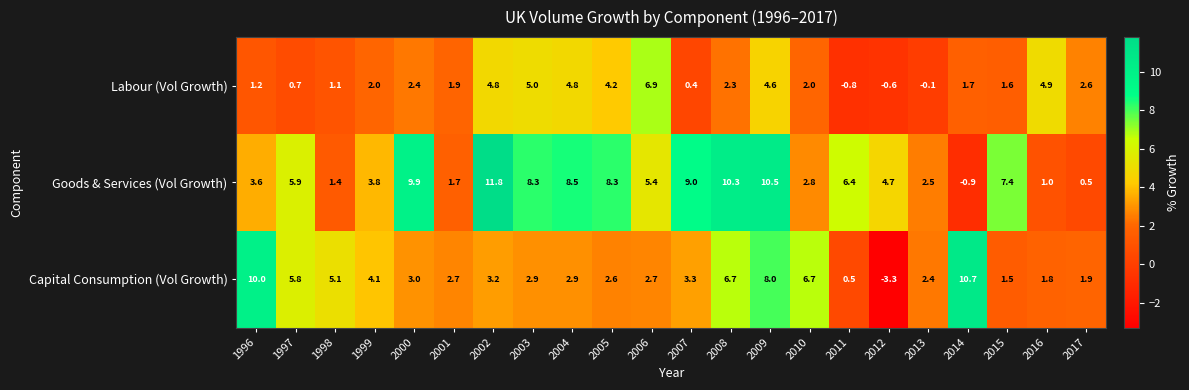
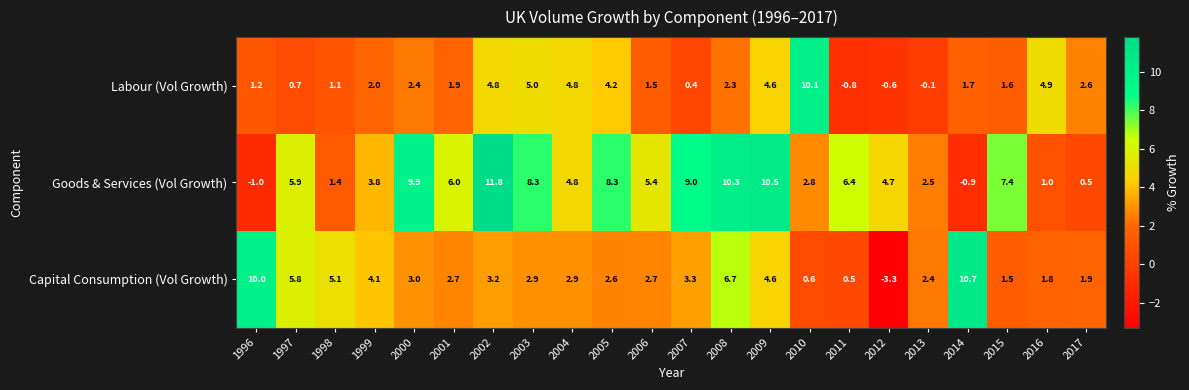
  {
    "Labour (Vol Growth)": {
      "1996": 1.2,
      "1997": 0.7,
      "1998": 1.1,
      "1999": 2.0,
      "2000": 2.4,
      "2001": 1.9,
      "2002": 4.8,
      "2003": 5.0,
      "2004": 4.8,
      "2005": 4.2,
-     "2006": 6.9,
+     "2006": 1.5,
      "2007": 0.4,
      "2008": 2.3,
      "2009": 4.6,
-     "2010": 2.0,
+     "2010": 10.1,
      "2011": -0.8,
      "2012": -0.6,
      "2013": -0.1,
      "2014": 1.7,
      "2015": 1.6,
      "2016": 4.9,
      "2017": 2.6
    },
    "Goods & Services (Vol Growth)": {
-     "1996": 3.6,
+     "1996": -1.0,
      "1997": 5.9,
      "1998": 1.4,
      "1999": 3.8,
      "2000": 9.9,
-     "2001": 1.7,
+     "2001": 6.0,
      "2002": 11.8,
      "2003": 8.3,
-     "2004": 8.5,
+     "2004": 4.8,
      "2005": 8.3,
      "2006": 5.4,
      "2007": 9.0,
      "2008": 10.3,
      "2009": 10.5,
      "2010": 2.8,
      "2011": 6.4,
      "2012": 4.7,
      "2013": 2.5,
      "2014": -0.9,
      "2015": 7.4,
      "2016": 1.0,
      "2017": 0.5
    },
    "Capital Consumption (Vol Growth)": {
      "1996": 10.0,
      "1997": 5.8,
      "1998": 5.1,
      "1999": 4.1,
      "2000": 3.0,
      "2001": 2.7,
      "2002": 3.2,
      "2003": 2.9,
      "2004": 2.9,
      "2005": 2.6,
      "2006": 2.7,
      "2007": 3.3,
      "2008": 6.7,
-     "2009": 8.0,
-     "2010": 6.7,
+     "2009": 4.6,
+     "2010": 0.6,
      "2011": 0.5,
      "2012": -3.3,
      "2013": 2.4,
      "2014": 10.7,
      "2015": 1.5,
      "2016": 1.8,
      "2017": 1.9
    }
  }
